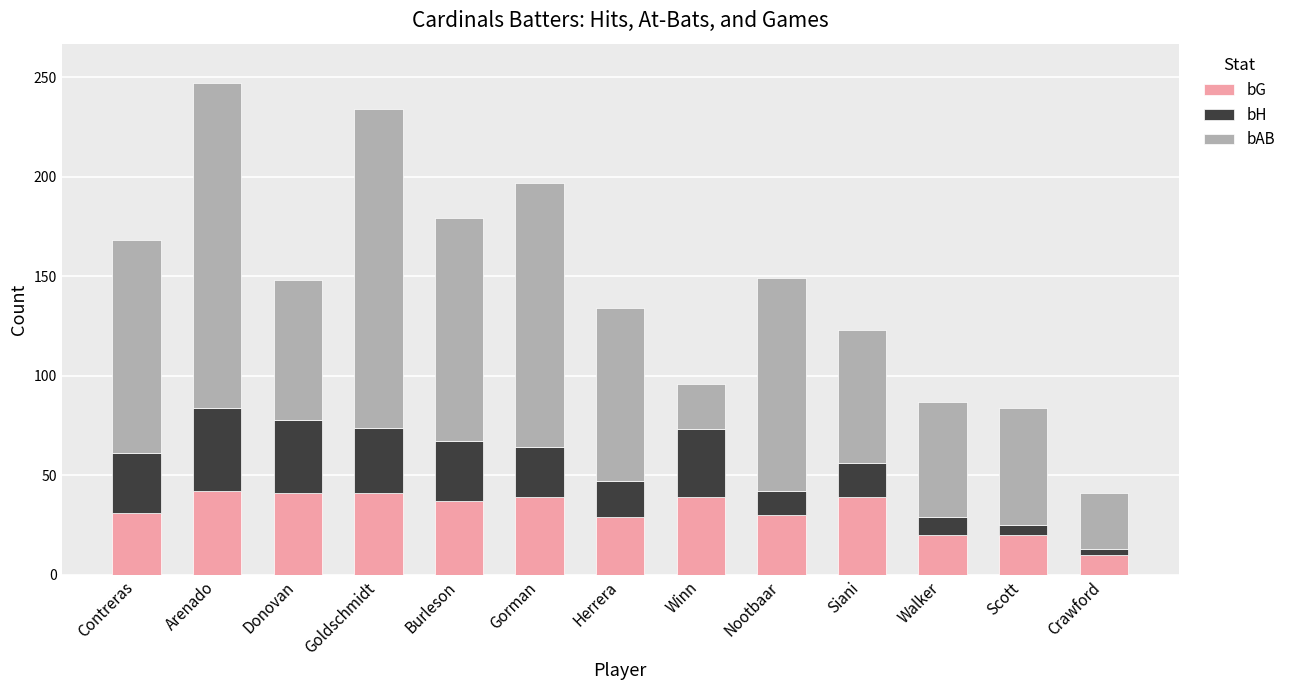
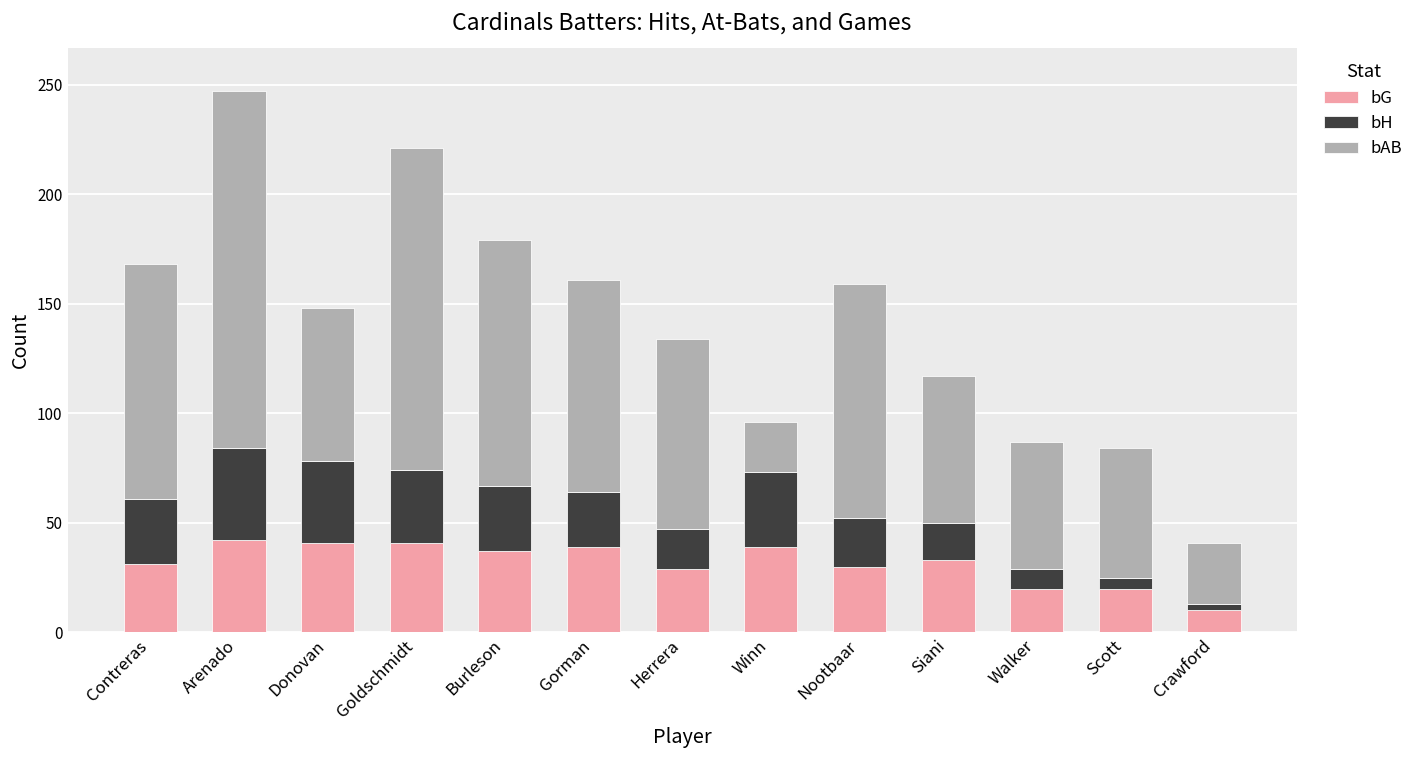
  {
    "bG": {
      "Contreras": 31,
      "Arenado": 42,
      "Donovan": 41,
      "Goldschmidt": 41,
      "Burleson": 37,
      "Gorman": 39,
      "Herrera": 29,
      "Winn": 39,
      "Nootbaar": 30,
-     "Siani": 39,
+     "Siani": 33,
      "Walker": 20,
      "Scott": 20,
      "Crawford": 10
    },
    "bH": {
      "Contreras": 30,
      "Arenado": 42,
      "Donovan": 37,
      "Goldschmidt": 33,
      "Burleson": 30,
      "Gorman": 25,
      "Herrera": 18,
      "Winn": 34,
-     "Nootbaar": 12,
+     "Nootbaar": 22,
      "Siani": 17,
      "Walker": 9,
      "Scott": 5,
      "Crawford": 3
    },
    "bAB": {
      "Contreras": 107,
      "Arenado": 163,
      "Donovan": 70,
-     "Goldschmidt": 160,
+     "Goldschmidt": 147,
      "Burleson": 112,
-     "Gorman": 133,
+     "Gorman": 97,
      "Herrera": 87,
      "Winn": 23,
      "Nootbaar": 107,
      "Siani": 67,
      "Walker": 58,
      "Scott": 59,
      "Crawford": 28
    }
  }
